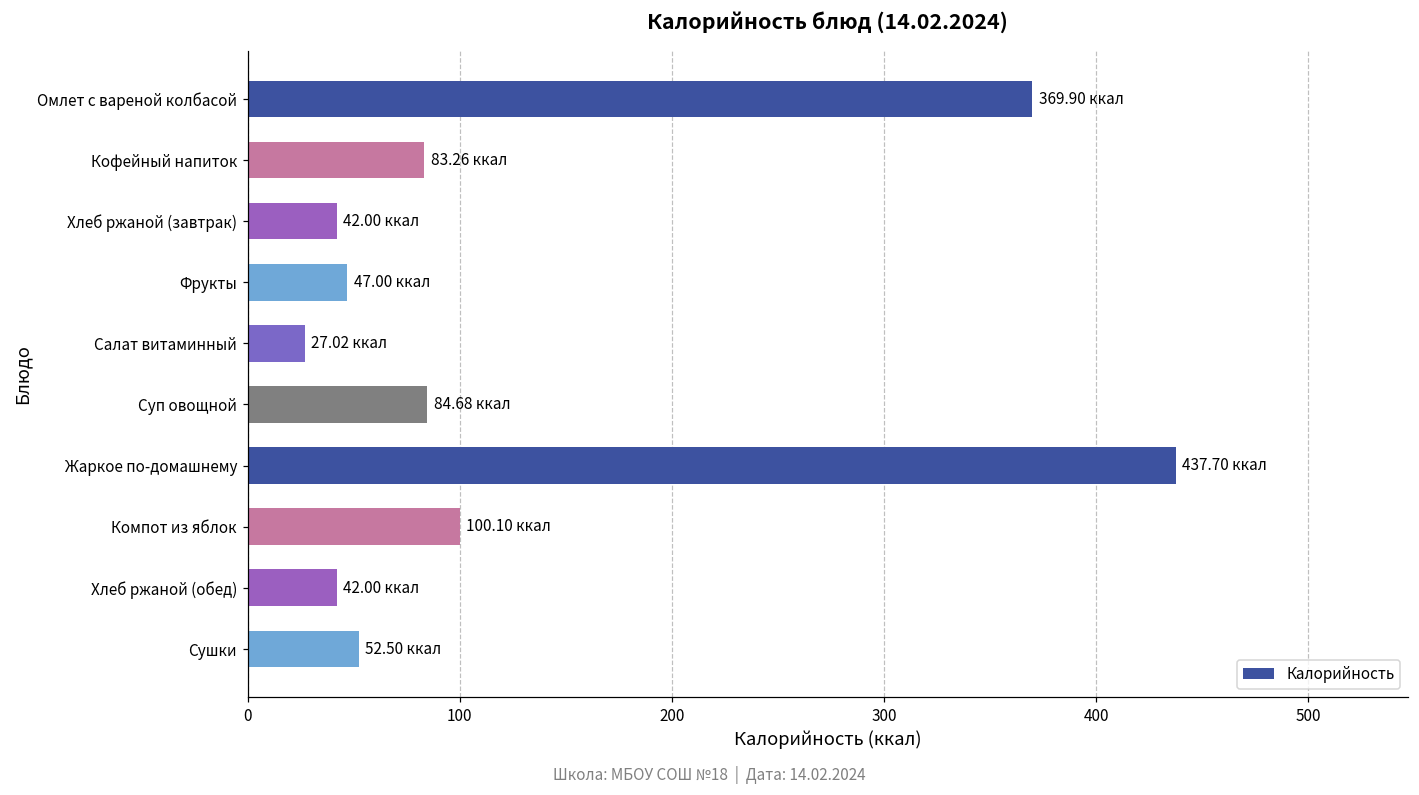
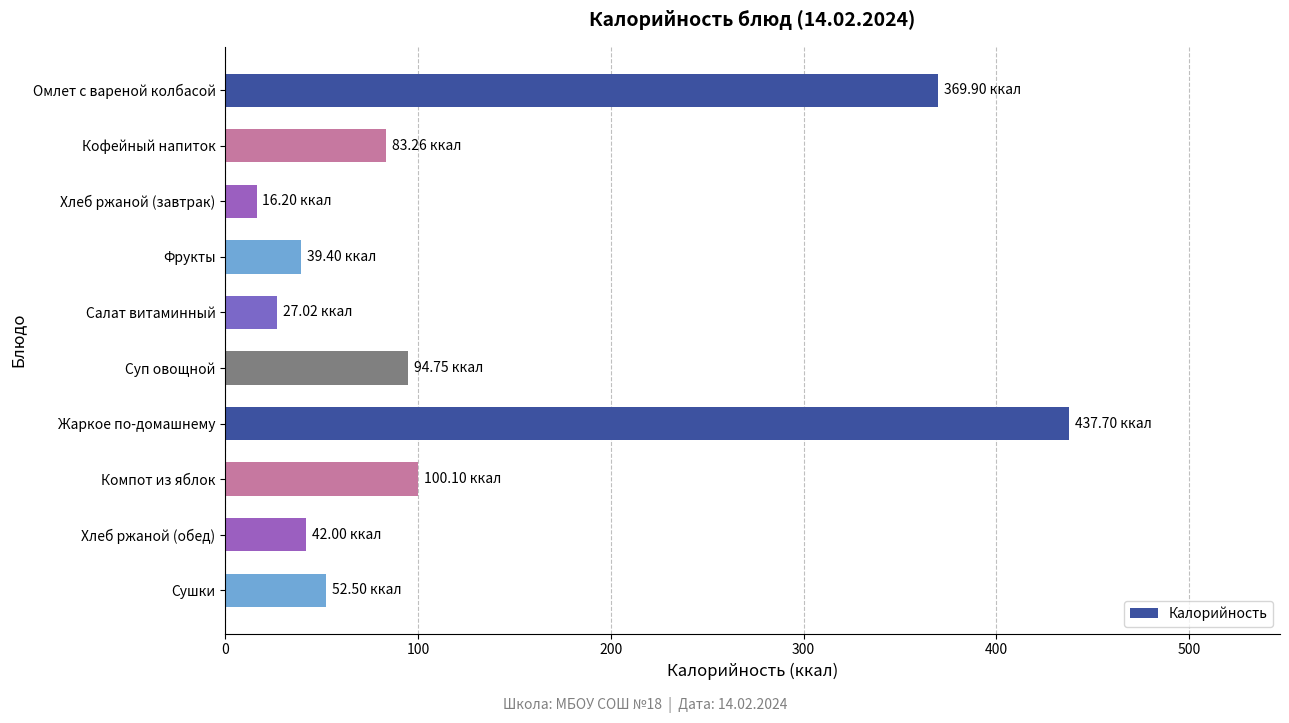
  {
    "Омлет с вареной колбасой": 369.90,
    "Кофейный напиток": 83.26,
-   "Хлеб ржаной (завтрак)": 42.00,
-   "Фрукты": 47.00,
+   "Хлеб ржаной (завтрак)": 16.20,
+   "Фрукты": 39.40,
    "Салат витаминный": 27.02,
-   "Суп овощной": 84.68,
+   "Суп овощной": 94.75,
    "Жаркое по-домашнему": 437.70,
    "Компот из яблок": 100.10,
    "Хлеб ржаной (обед)": 42.00,
    "Сушки": 52.50
  }
